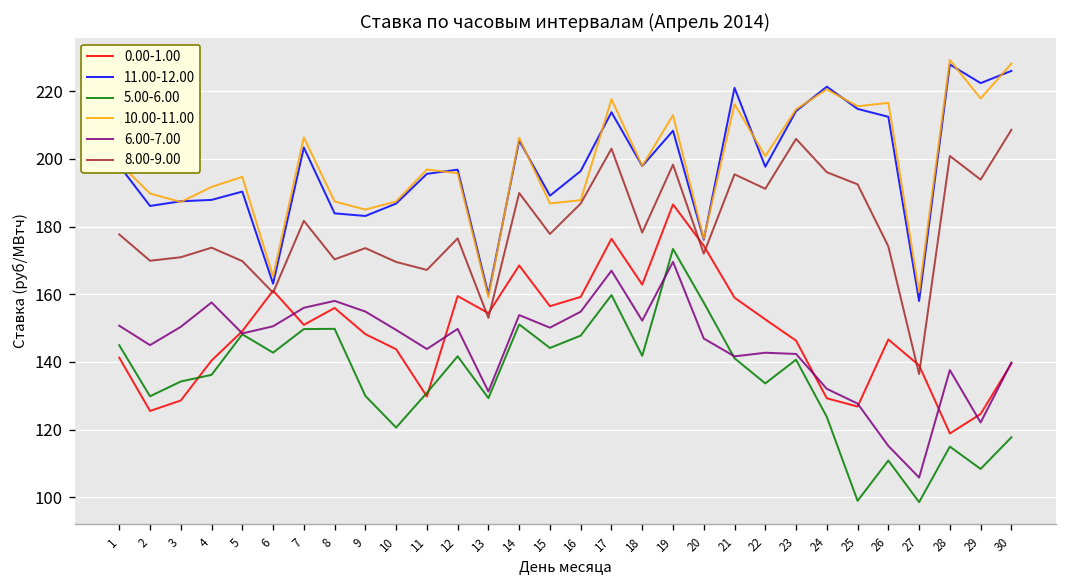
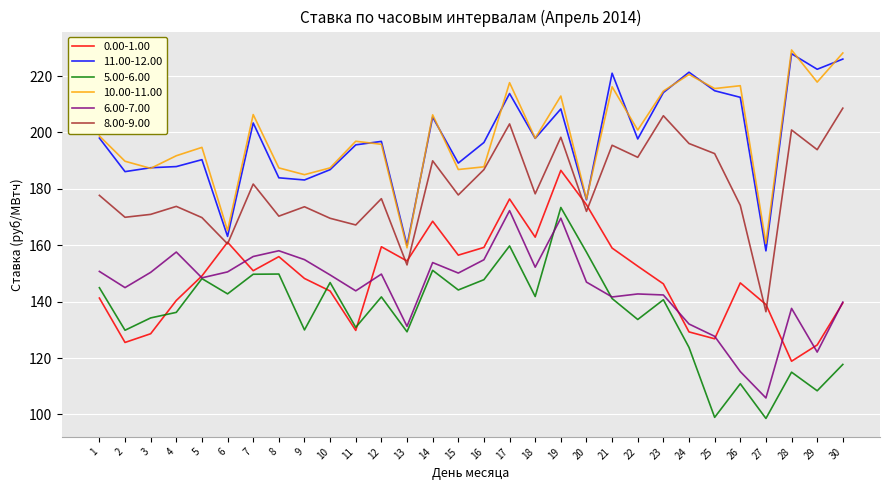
  {
    "0.00-1.00": {
      "1": 141,
      "2": 126,
      "3": 129,
      "4": 140,
      "7": 151,
      "8": 156,
      "9": 148,
      "10": 144,
      "11": 130,
      "12": 159,
      "13": 154,
      "14": 169,
      "15": 156,
      "16": 159,
      "17": 176,
      "18": 163,
      "19": 187,
      "20": 174,
      "21": 159,
      "22": 153,
      "23": 146,
      "24": 129,
      "26": 147,
      "27": 139,
      "28": 119,
      "29": 125
    },
    "11.00-12.00": {
      "2": 186,
      "4": 188,
      "5": 190,
      "6": 163,
      "7": 203,
      "8": 184,
      "9": 183,
      "11": 196,
      "12": 197,
      "15": 189,
      "16": 196,
      "17": 214,
      "19": 208,
      "21": 221,
      "22": 198,
      "26": 212,
      "27": 158,
      "28": 228,
      "29": 222,
      "30": 226
    },
    "5.00-6.00": {
      "1": 145,
      "2": 130,
      "3": 134,
      "4": 136,
      "6": 143,
      "7": 150,
      "8": 150,
      "9": 130,
-     "10": 121,
+     "10": 147,
      "11": 131,
      "12": 142,
      "13": 129,
      "14": 151,
      "15": 144,
      "16": 148,
      "17": 160,
      "18": 142,
      "19": 173,
      "20": 158,
      "22": 134,
      "23": 141,
      "24": 124,
      "25": 99,
      "26": 111,
      "27": 99,
      "28": 115,
      "29": 108,
      "30": 118
    },
    "10.00-11.00": {
      "2": 190,
      "4": 192,
      "5": 195,
      "6": 165,
      "7": 206,
      "8": 187,
      "9": 185,
      "11": 197,
      "12": 196,
      "15": 187,
      "16": 188,
      "17": 218,
      "19": 213,
      "21": 216,
      "22": 201,
      "26": 217,
      "27": 161,
      "28": 229,
      "29": 218,
      "30": 228
    },
    "6.00-7.00": {
      "1": 151,
      "2": 145,
      "3": 150,
      "4": 158,
      "6": 151,
      "7": 156,
      "8": 158,
      "9": 155,
      "10": 149,
      "11": 144,
      "12": 150,
      "13": 131,
      "14": 154,
      "15": 150,
      "16": 155,
-     "17": 167,
+     "17": 172,
      "18": 152,
      "19": 170,
      "20": 147,
      "22": 143,
      "23": 142,
      "24": 132,
      "26": 115,
      "27": 106,
      "28": 138,
      "29": 122
    },
    "8.00-9.00": {
      "1": 178,
      "2": 170,
      "3": 171,
      "4": 174,
      "5": 170,
      "7": 182,
      "8": 170,
      "9": 174,
      "10": 170,
      "11": 167,
      "12": 177,
      "13": 153,
      "14": 190,
      "15": 178,
      "16": 187,
      "17": 203,
      "18": 178,
      "19": 198,
      "20": 172,
      "21": 195,
      "22": 191,
      "23": 206,
      "24": 196,
      "25": 192,
      "26": 174,
      "27": 136,
      "28": 201,
      "29": 194,
      "30": 209
    }
  }
